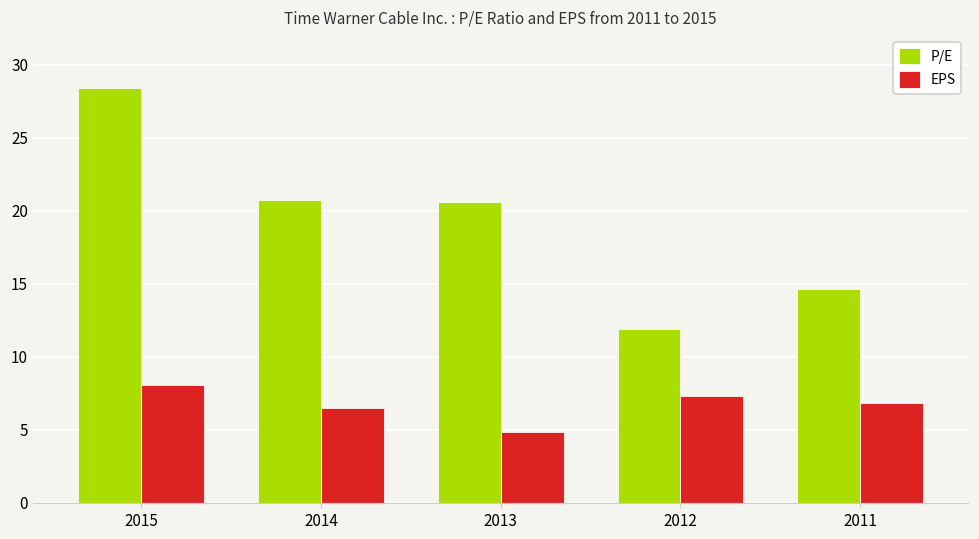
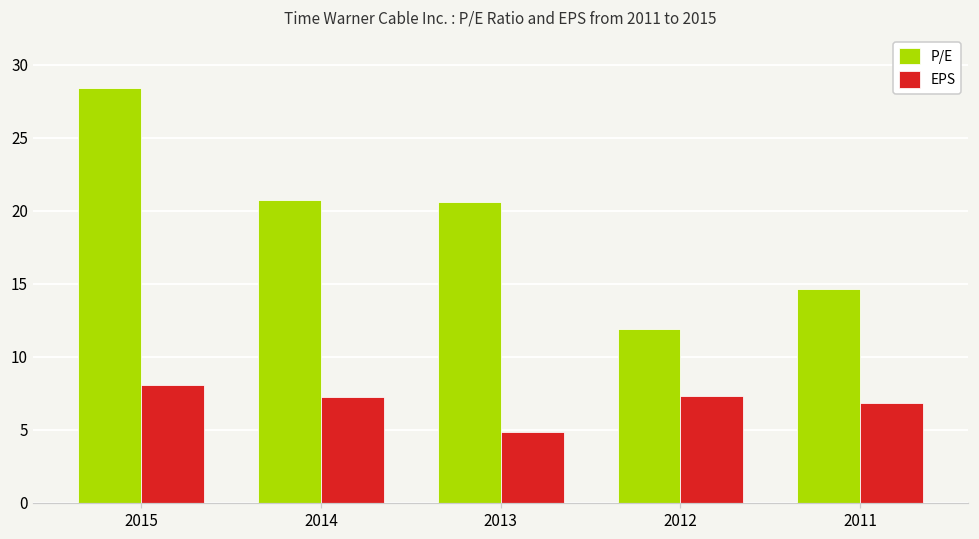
  {
    "P/E": {
      "2015": 28.4,
      "2014": 20.7,
      "2013": 20.6,
      "2012": 11.9,
      "2011": 14.7
    },
    "EPS": {
      "2015": 8.1,
-     "2014": 6.5,
+     "2014": 7.2,
      "2013": 4.9,
      "2012": 7.3,
      "2011": 6.8
    }
  }
